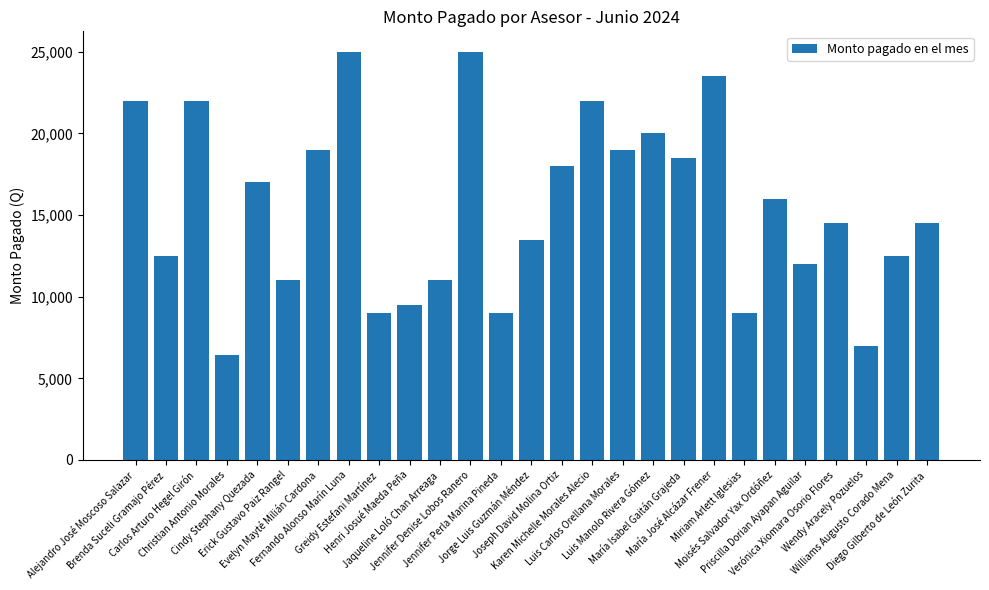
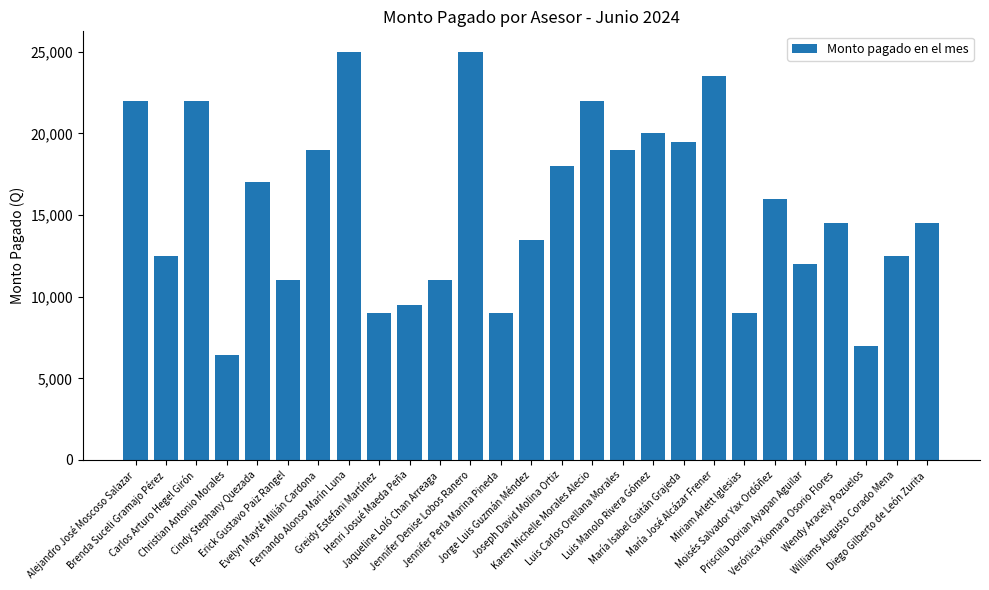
  {
    "Alejandro José Moscoso Salazar": "22,000",
    "Brenda Suceli Gramajo Pérez": "12,500",
    "Carlos Arturo Hegel Girón": "22,000",
    "Christian Antonio Morales": "6,400",
    "Cindy Stephany Quezada": "17,000",
    "Erick Gustavo Paiz Rangel": "11,000",
    "Evelyn Mayté Milián Cardona": "19,000",
    "Fernando Alonso Marín Luna": "25,000",
    "Greidy Estefani Martínez": "9,000",
    "Henri Josué Maeda Peña": "9,500",
    "Jaqueline Loló Chan Arreaga": "11,000",
    "Jennifer Denise Lobos Ranero": "25,000",
    "Jennifer Perla Marina Pineda": "9,000",
    "Jorge Luis Guzmán Méndez": "13,500",
    "Joseph David Molina Ortiz": "18,000",
    "Karen Michelle Morales Alecio": "22,000",
    "Luis Carlos Orellana Morales": "19,000",
    "Luis Manolo Rivera Gómez": "20,000",
-   "María Isabel Gaitán Grajeda": "18,500",
+   "María Isabel Gaitán Grajeda": "19,500",
    "María José Alcázar Frener": "23,500",
    "Miriam Arlett Iglesias": "9,000",
    "Moisés Salvador Yax Ordóñez": "16,000",
    "Priscilla Dorian Ayapan Aguilar": "12,000",
    "Verónica Xiomara Osorio Flores": "14,500",
    "Wendy Aracely Pozuelos": "7,000",
    "Williams Augusto Corado Mena": "12,500",
    "Diego Gilberto de León Zurita": "14,500"
  }
